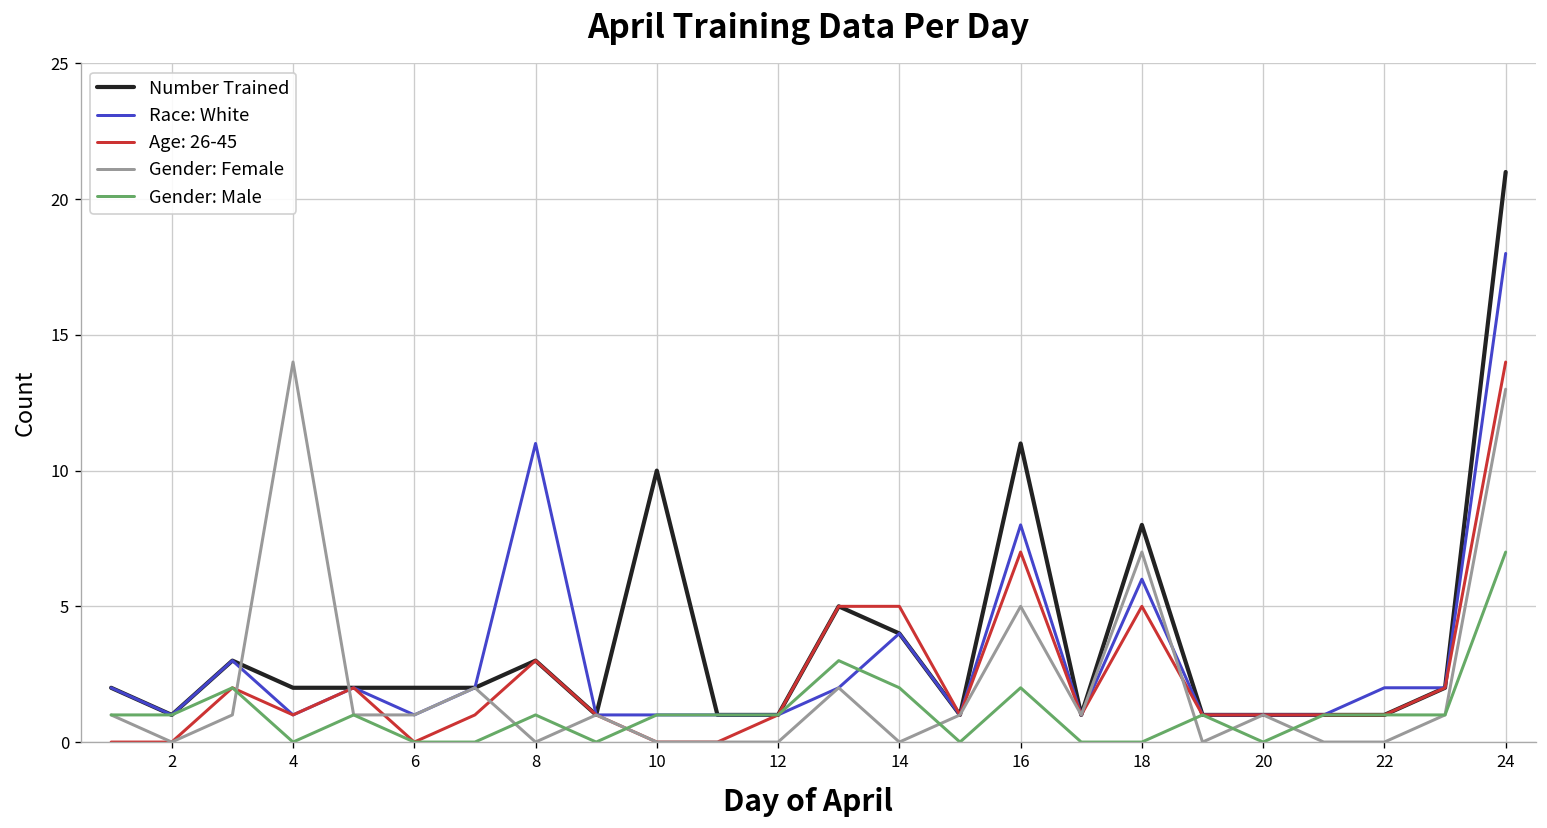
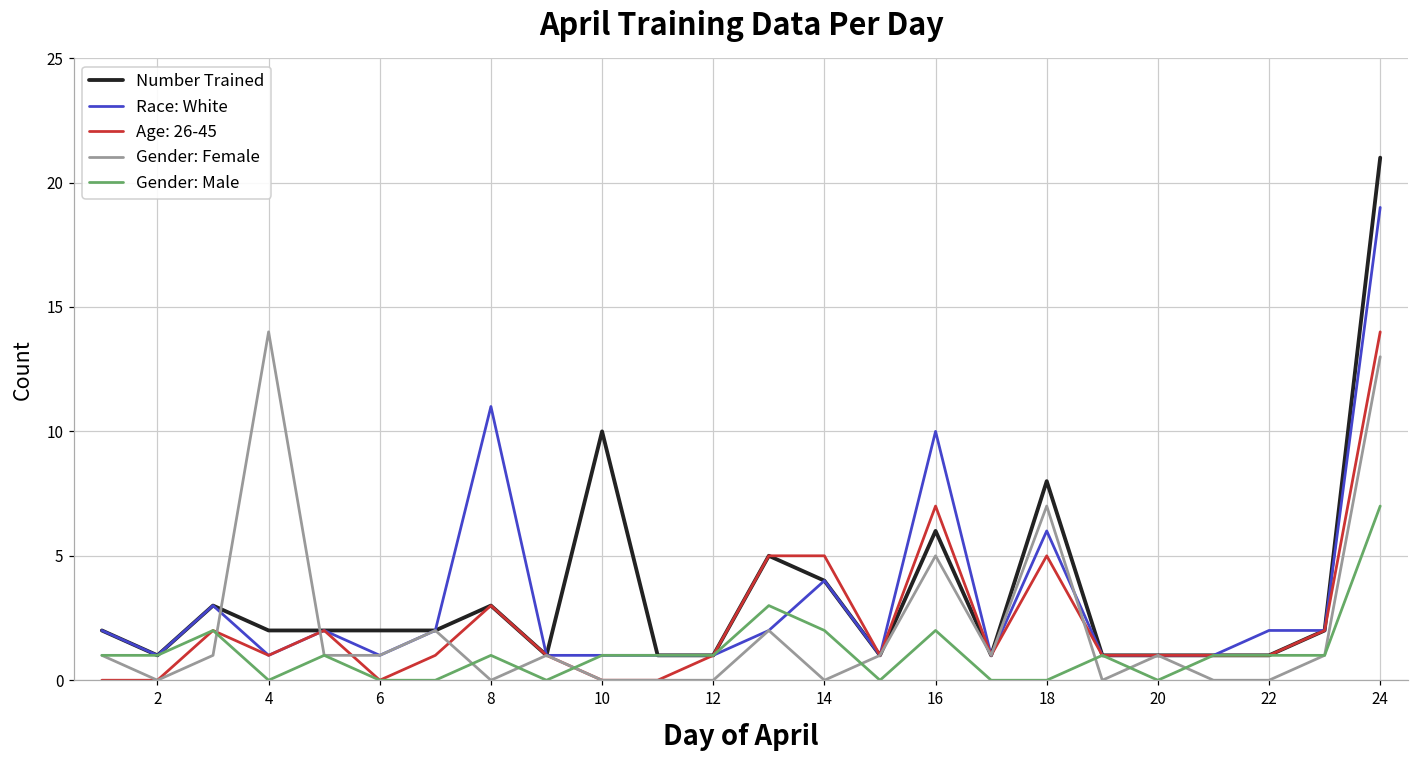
  {
    "Number Trained": {
      "4": 2,
      "6": 2,
      "10": 10,
-     "16": 11,
+     "16": 6,
      "18": 8,
      "24": 21
    },
    "Race: White": {
      "8": 11,
-     "16": 8,
+     "16": 10,
      "18": 6,
      "22": 2,
-     "24": 18
+     "24": 19
    },
    "Age: 26-45": {
      "14": 5,
      "16": 7,
      "18": 5,
      "24": 14
    },
    "Gender: Female": {
      "4": 14,
      "8": 0,
      "12": 0,
      "14": 0,
      "16": 5,
      "18": 7,
      "22": 0,
      "24": 13
    },
    "Gender: Male": {
      "4": 0,
      "8": 1,
      "14": 2,
      "16": 2,
      "18": 0,
      "20": 0,
      "24": 7
    }
  }
